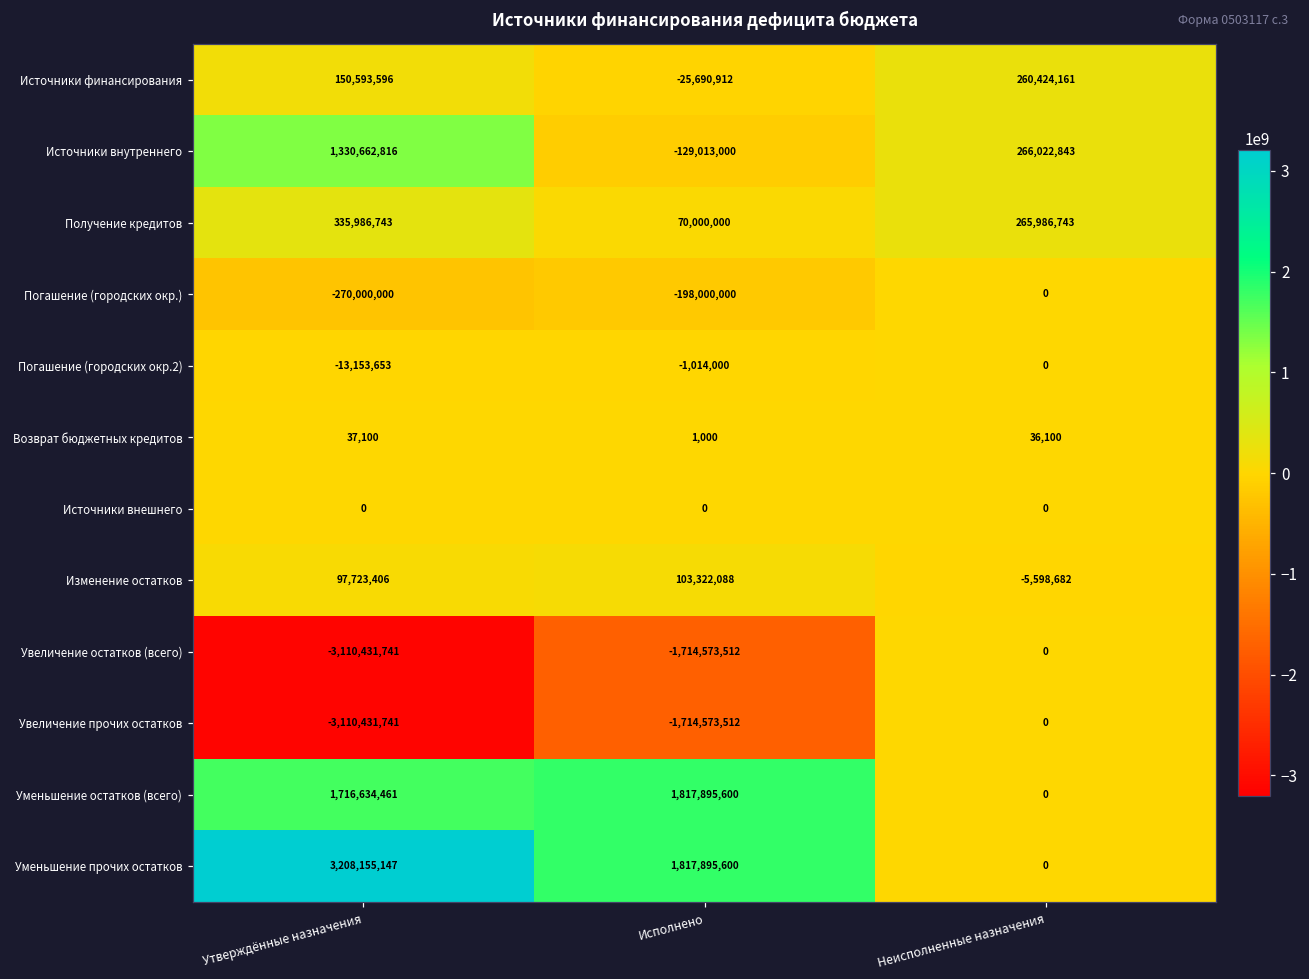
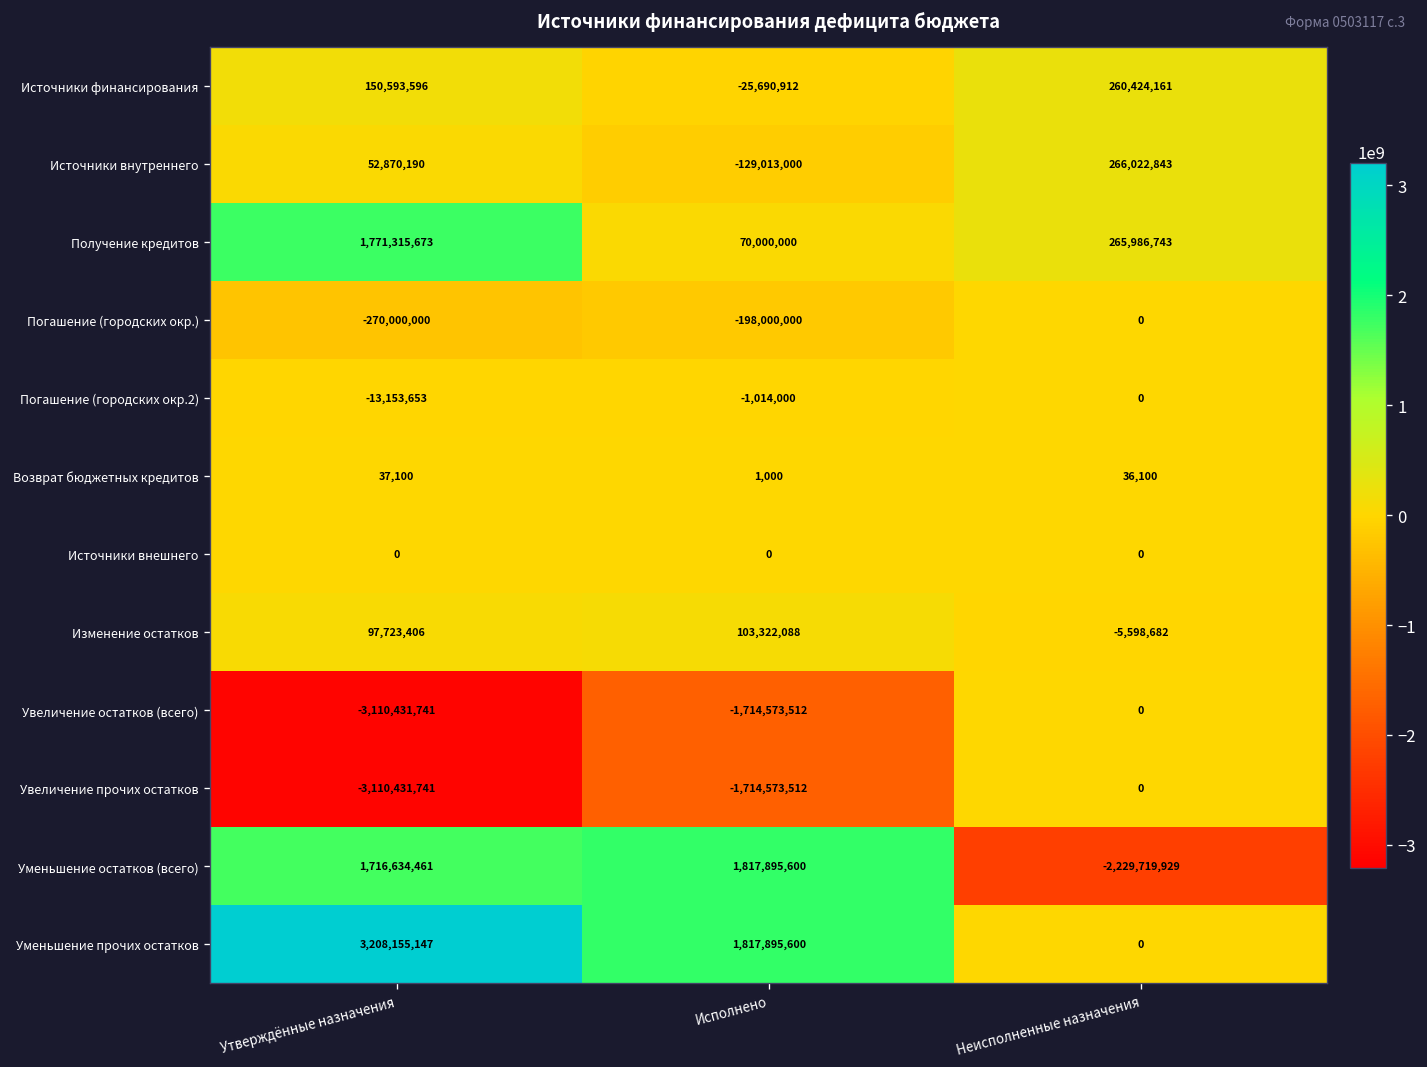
  {
    "Источники финансирования": {
      "Утверждённые назначения": "150,593,596",
      "Исполнено": "-25,690,912",
      "Неисполненные назначения": "260,424,161"
    },
    "Источники внутреннего": {
-     "Утверждённые назначения": "1,330,662,816",
+     "Утверждённые назначения": "52,870,190",
      "Исполнено": "-129,013,000",
      "Неисполненные назначения": "266,022,843"
    },
    "Получение кредитов": {
-     "Утверждённые назначения": "335,986,743",
+     "Утверждённые назначения": "1,771,315,673",
      "Исполнено": "70,000,000",
      "Неисполненные назначения": "265,986,743"
    },
    "Погашение (городских окр.)": {
      "Утверждённые назначения": "-270,000,000",
      "Исполнено": "-198,000,000",
      "Неисполненные назначения": "0"
    },
    "Погашение (городских окр.2)": {
      "Утверждённые назначения": "-13,153,653",
      "Исполнено": "-1,014,000",
      "Неисполненные назначения": "0"
    },
    "Возврат бюджетных кредитов": {
      "Утверждённые назначения": "37,100",
      "Исполнено": "1,000",
      "Неисполненные назначения": "36,100"
    },
    "Источники внешнего": {
      "Утверждённые назначения": "0",
      "Исполнено": "0",
      "Неисполненные назначения": "0"
    },
    "Изменение остатков": {
      "Утверждённые назначения": "97,723,406",
      "Исполнено": "103,322,088",
      "Неисполненные назначения": "-5,598,682"
    },
    "Увеличение остатков (всего)": {
      "Утверждённые назначения": "-3,110,431,741",
      "Исполнено": "-1,714,573,512",
      "Неисполненные назначения": "0"
    },
    "Увеличение прочих остатков": {
      "Утверждённые назначения": "-3,110,431,741",
      "Исполнено": "-1,714,573,512",
      "Неисполненные назначения": "0"
    },
    "Уменьшение остатков (всего)": {
      "Утверждённые назначения": "1,716,634,461",
      "Исполнено": "1,817,895,600",
-     "Неисполненные назначения": "0"
+     "Неисполненные назначения": "-2,229,719,929"
    },
    "Уменьшение прочих остатков": {
      "Утверждённые назначения": "3,208,155,147",
      "Исполнено": "1,817,895,600",
      "Неисполненные назначения": "0"
    }
  }
